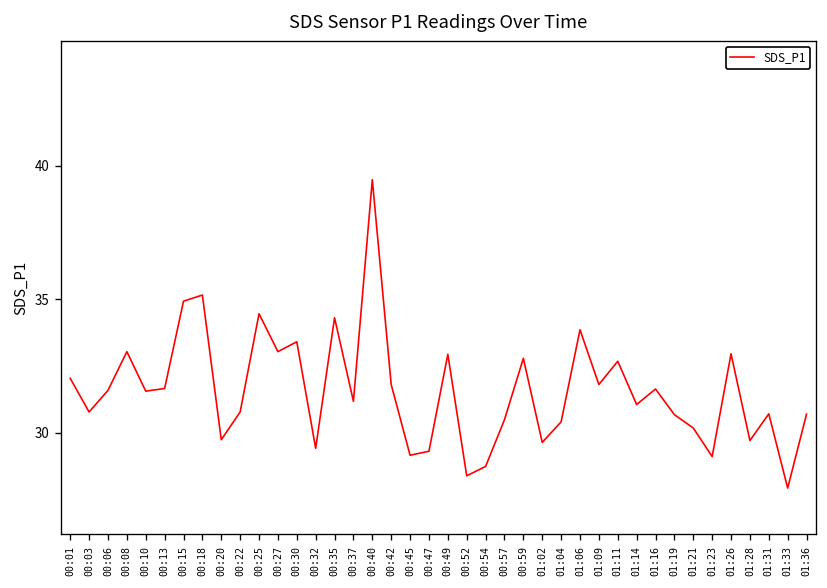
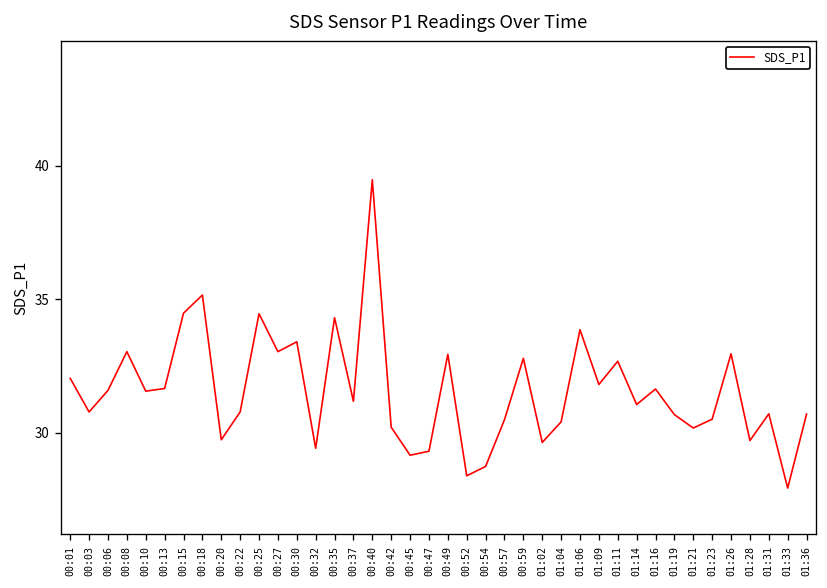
  {
    "00:01": 32.0,
    "00:03": 30.8,
    "00:06": 31.6,
    "00:08": 33.0,
    "00:10": 31.6,
    "00:13": 31.7,
-   "00:15": 34.9,
+   "00:15": 34.5,
    "00:18": 35.2,
    "00:20": 29.7,
    "00:22": 30.8,
    "00:25": 34.5,
    "00:27": 33.0,
    "00:30": 33.4,
    "00:32": 29.4,
    "00:35": 34.3,
    "00:37": 31.2,
    "00:40": 39.5,
-   "00:42": 31.8,
+   "00:42": 30.2,
    "00:45": 29.2,
    "00:47": 29.3,
    "00:49": 32.9,
    "00:52": 28.4,
    "00:54": 28.7,
    "00:57": 30.5,
    "00:59": 32.8,
    "01:02": 29.6,
    "01:04": 30.4,
    "01:06": 33.9,
    "01:09": 31.8,
    "01:11": 32.7,
    "01:14": 31.1,
    "01:16": 31.6,
    "01:19": 30.7,
    "01:21": 30.2,
-   "01:23": 29.1,
+   "01:23": 30.5,
    "01:26": 33.0,
    "01:28": 29.7,
    "01:31": 30.7,
    "01:33": 27.9,
    "01:36": 30.7
  }
